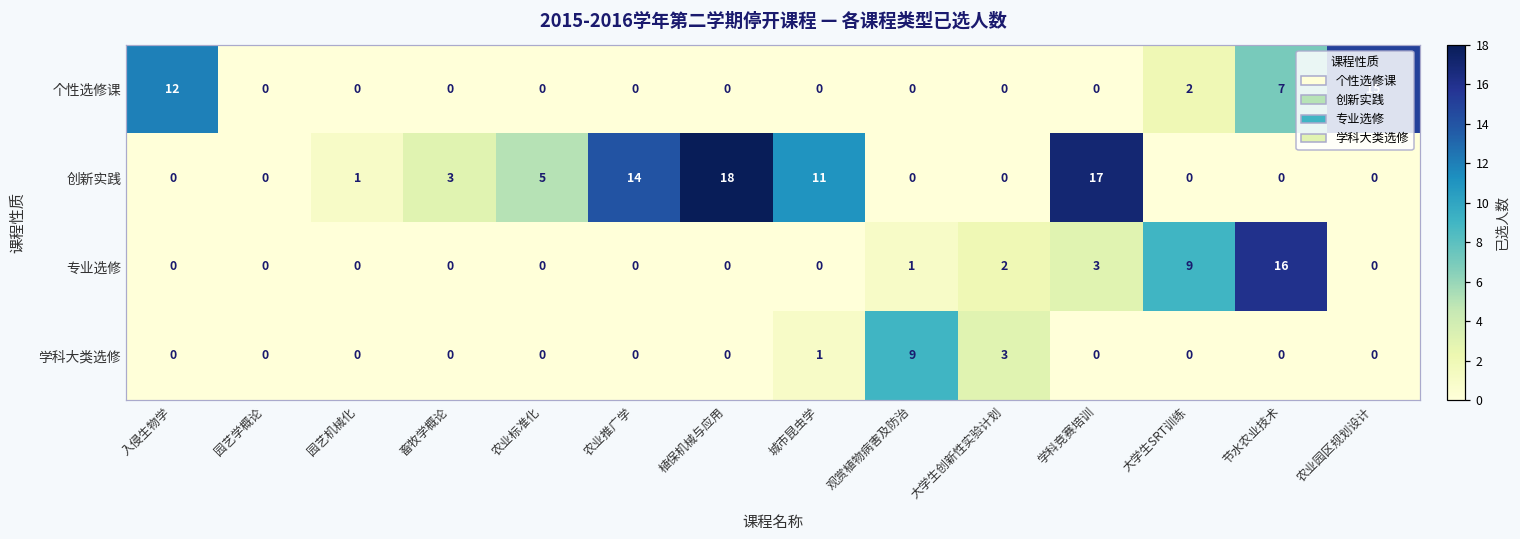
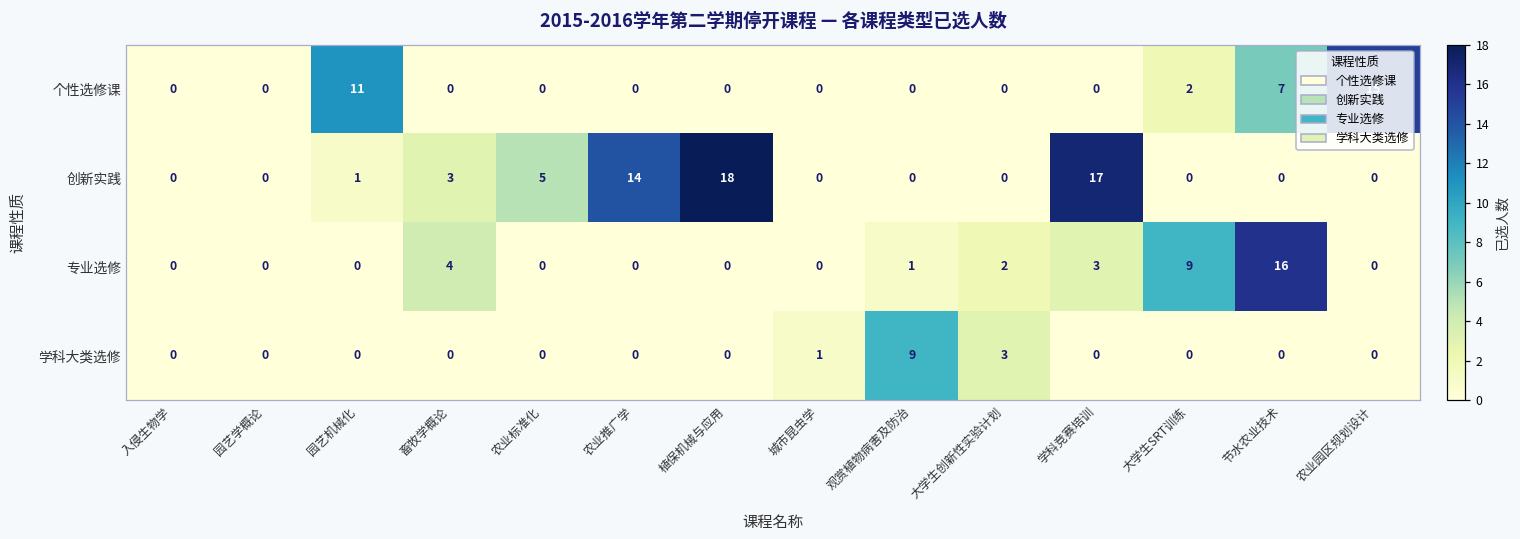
  {
    "个性选修课": {
-     "入侵生物学": 12,
+     "入侵生物学": 0,
      "园艺学概论": 0,
-     "园艺机械化": 0,
+     "园艺机械化": 11,
      "畜牧学概论": 0,
      "农业标准化": 0,
      "农业推广学": 0,
      "植保机械与应用": 0,
      "城市昆虫学": 0,
      "观赏植物病害及防治": 0,
      "大学生创新性实验计划": 0,
      "学科竞赛培训": 0,
      "大学生SRT训练": 2,
      "节水农业技术": 7
    },
    "创新实践": {
      "入侵生物学": 0,
      "园艺学概论": 0,
      "园艺机械化": 1,
      "畜牧学概论": 3,
      "农业标准化": 5,
      "农业推广学": 14,
      "植保机械与应用": 18,
-     "城市昆虫学": 11,
+     "城市昆虫学": 0,
      "观赏植物病害及防治": 0,
      "大学生创新性实验计划": 0,
      "学科竞赛培训": 17,
      "大学生SRT训练": 0,
      "节水农业技术": 0,
      "农业园区规划设计": 0
    },
    "专业选修": {
      "入侵生物学": 0,
      "园艺学概论": 0,
      "园艺机械化": 0,
-     "畜牧学概论": 0,
+     "畜牧学概论": 4,
      "农业标准化": 0,
      "农业推广学": 0,
      "植保机械与应用": 0,
      "城市昆虫学": 0,
      "观赏植物病害及防治": 1,
      "大学生创新性实验计划": 2,
      "学科竞赛培训": 3,
      "大学生SRT训练": 9,
      "节水农业技术": 16,
      "农业园区规划设计": 0
    },
    "学科大类选修": {
      "入侵生物学": 0,
      "园艺学概论": 0,
      "园艺机械化": 0,
      "畜牧学概论": 0,
      "农业标准化": 0,
      "农业推广学": 0,
      "植保机械与应用": 0,
      "城市昆虫学": 1,
      "观赏植物病害及防治": 9,
      "大学生创新性实验计划": 3,
      "学科竞赛培训": 0,
      "大学生SRT训练": 0,
      "节水农业技术": 0,
      "农业园区规划设计": 0
    }
  }
